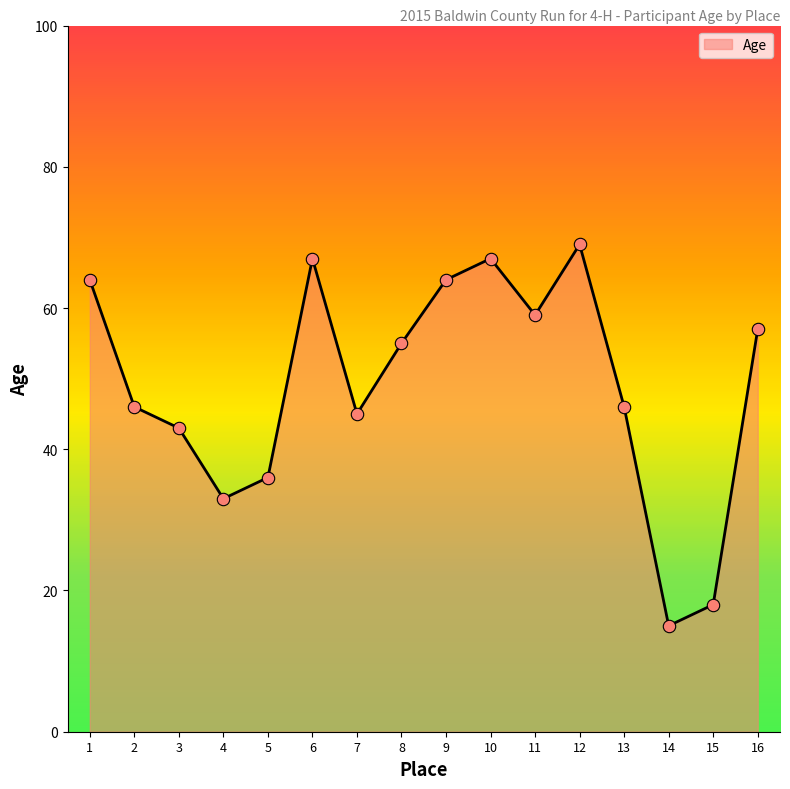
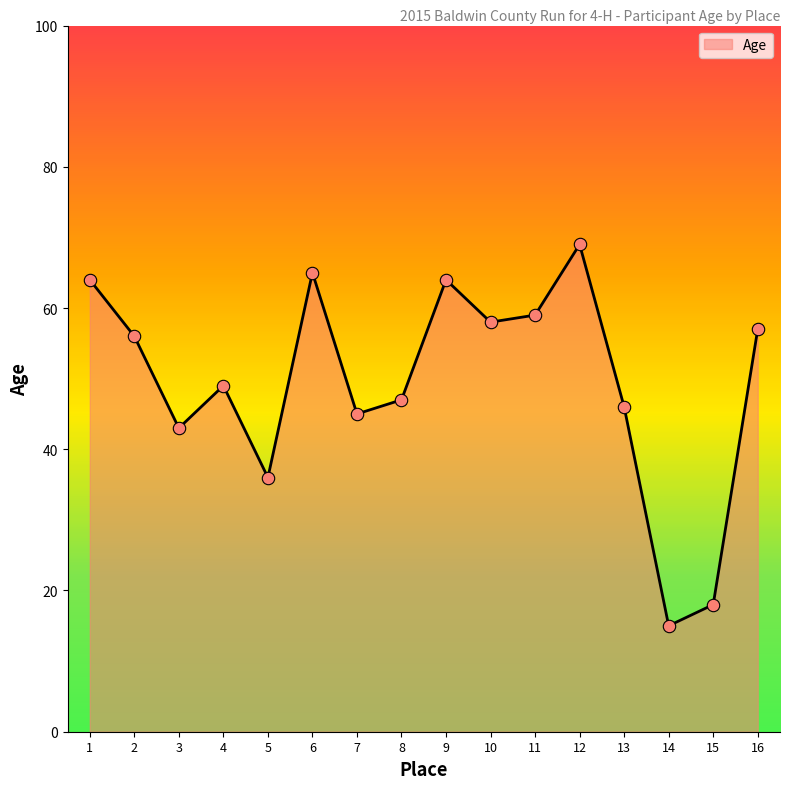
  {
    "1": 64,
-   "2": 46,
+   "2": 56,
    "3": 43,
-   "4": 33,
+   "4": 49,
    "5": 36,
-   "6": 67,
+   "6": 65,
    "7": 45,
-   "8": 55,
+   "8": 47,
    "9": 64,
-   "10": 67,
+   "10": 58,
    "11": 59,
    "12": 69,
    "13": 46,
    "14": 15,
    "15": 18,
    "16": 57
  }
